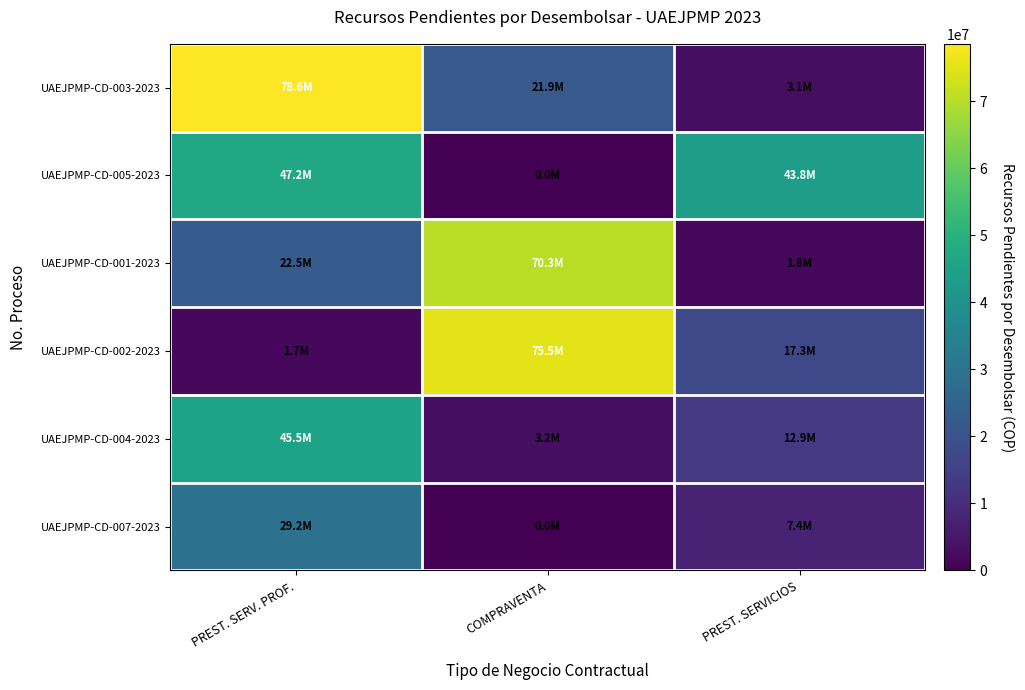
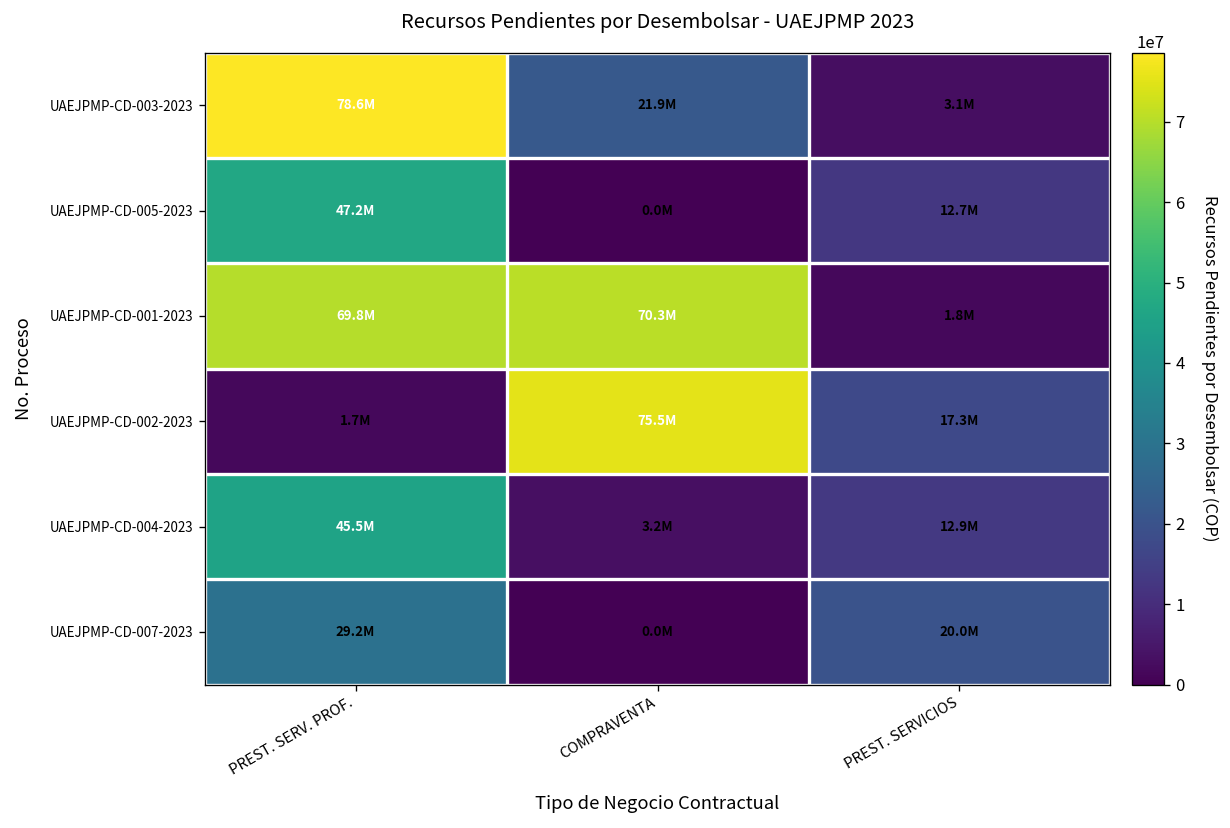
  {
    "UAEJPMP-CD-003-2023": {
      "PREST. SERV. PROF.": "78.6M",
      "COMPRAVENTA": "21.9M",
      "PREST. SERVICIOS": "3.1M"
    },
    "UAEJPMP-CD-005-2023": {
      "PREST. SERV. PROF.": "47.2M",
      "COMPRAVENTA": "0.0M",
-     "PREST. SERVICIOS": "43.8M"
+     "PREST. SERVICIOS": "12.7M"
    },
    "UAEJPMP-CD-001-2023": {
-     "PREST. SERV. PROF.": "22.5M",
+     "PREST. SERV. PROF.": "69.8M",
      "COMPRAVENTA": "70.3M",
      "PREST. SERVICIOS": "1.8M"
    },
    "UAEJPMP-CD-002-2023": {
      "PREST. SERV. PROF.": "1.7M",
      "COMPRAVENTA": "75.5M",
      "PREST. SERVICIOS": "17.3M"
    },
    "UAEJPMP-CD-004-2023": {
      "PREST. SERV. PROF.": "45.5M",
      "COMPRAVENTA": "3.2M",
      "PREST. SERVICIOS": "12.9M"
    },
    "UAEJPMP-CD-007-2023": {
      "PREST. SERV. PROF.": "29.2M",
      "COMPRAVENTA": "0.0M",
-     "PREST. SERVICIOS": "7.4M"
+     "PREST. SERVICIOS": "20.0M"
    }
  }
